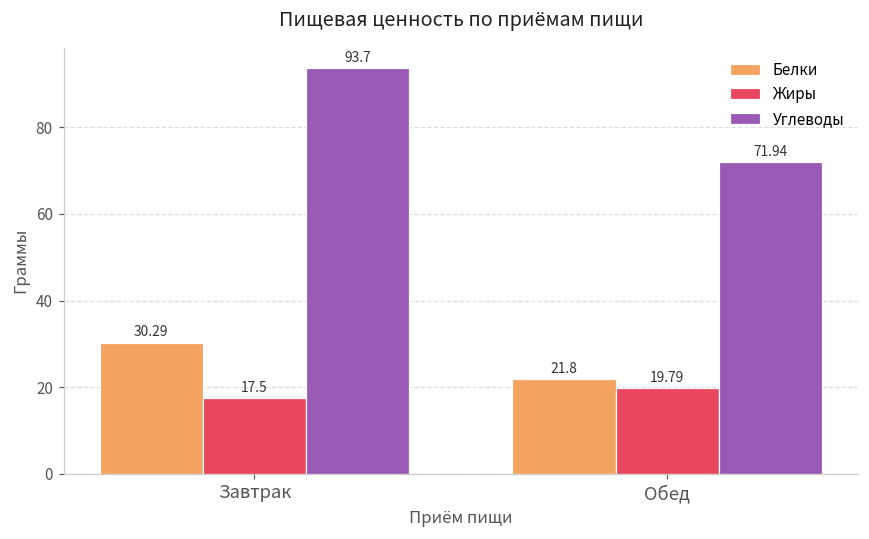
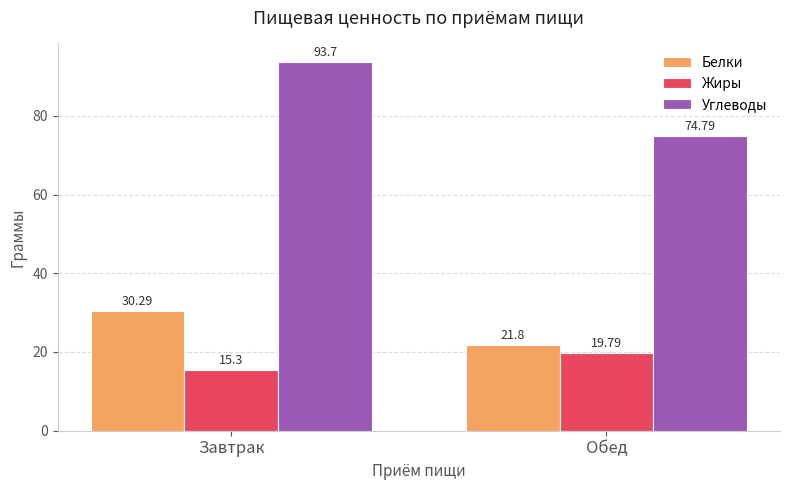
  {
    "Белки": {
      "Завтрак": 30.29,
      "Обед": 21.8
    },
    "Жиры": {
-     "Завтрак": 17.5,
+     "Завтрак": 15.3,
      "Обед": 19.79
    },
    "Углеводы": {
      "Завтрак": 93.7,
-     "Обед": 71.94
+     "Обед": 74.79
    }
  }
